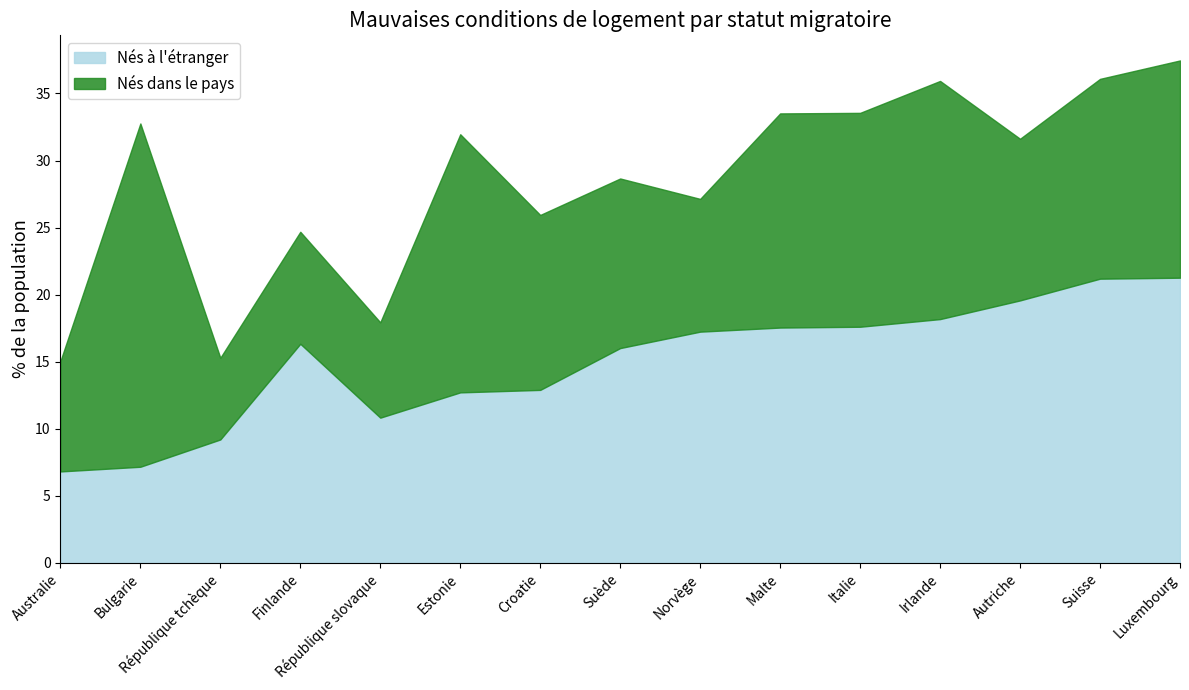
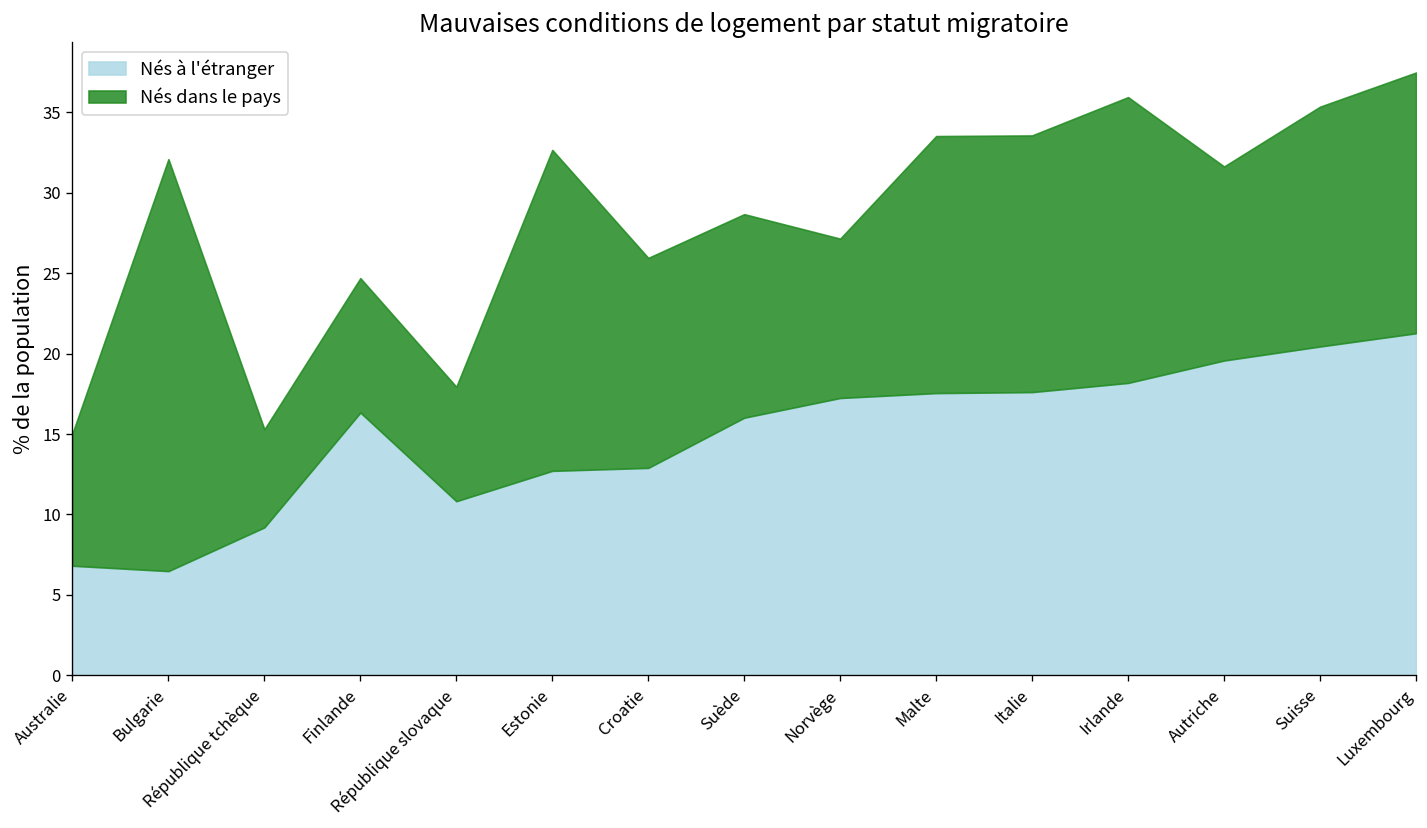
  {
    "Nés à l'étranger": {
      "Australie": 6.8,
-     "Bulgarie": 7.2,
+     "Bulgarie": 6.5,
      "République tchèque": 9.2,
      "Finlande": 16.3,
      "République slovaque": 10.8,
      "Estonie": 12.7,
      "Croatie": 12.9,
      "Suède": 16.0,
      "Norvège": 17.2,
      "Malte": 17.5,
      "Italie": 17.6,
      "Irlande": 18.2,
      "Autriche": 19.6,
-     "Suisse": 21.2,
+     "Suisse": 20.4,
      "Luxembourg": 21.3
    },
    "Nés dans le pays": {
      "Australie": 8.2,
      "Bulgarie": 25.6,
      "République tchèque": 6.1,
      "Finlande": 8.3,
      "République slovaque": 7.1,
-     "Estonie": 19.2,
+     "Estonie": 19.9,
      "Croatie": 13.0,
      "Suède": 12.6,
      "Norvège": 9.9,
      "Malte": 16.0,
      "Italie": 15.9,
      "Irlande": 17.8,
      "Autriche": 12.1,
      "Suisse": 14.9,
      "Luxembourg": 16.2
    }
  }
